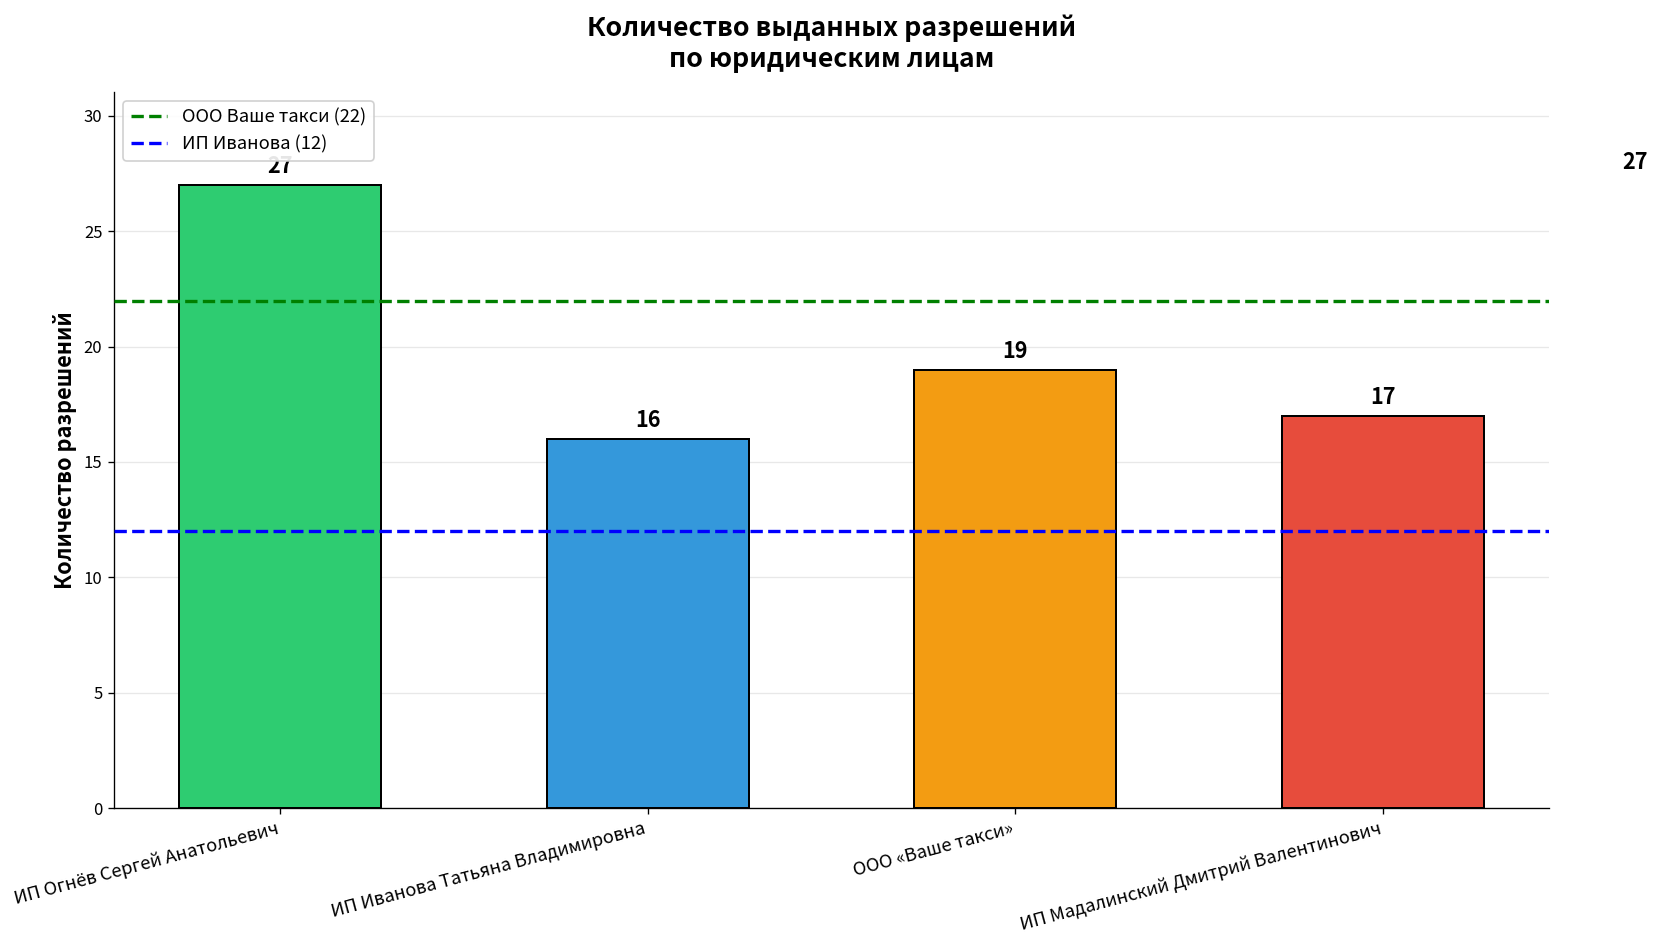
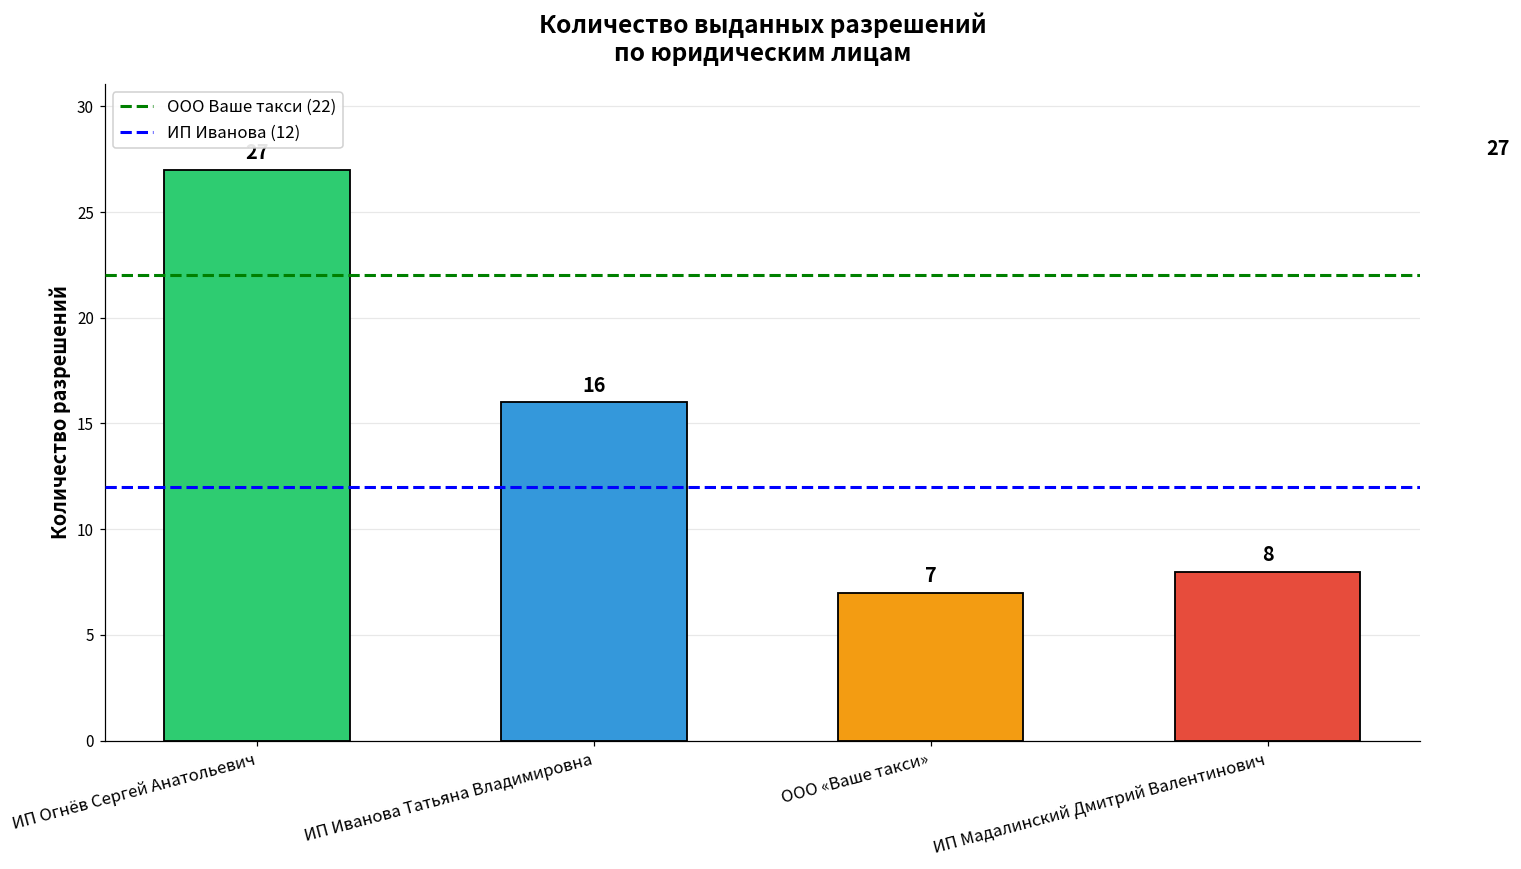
  {
    "ИП Иванова Татьяна Владимировна": 16,
-   "ООО «Ваше такси»": 19,
-   "ИП Мадалинский Дмитрий Валентинович": 17
+   "ООО «Ваше такси»": 7,
+   "ИП Мадалинский Дмитрий Валентинович": 8
  }
